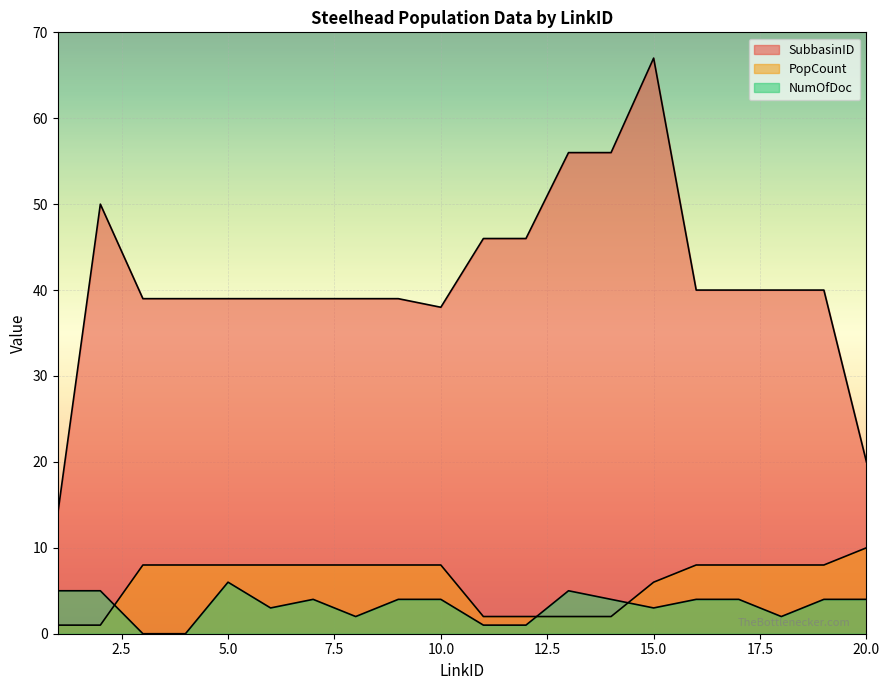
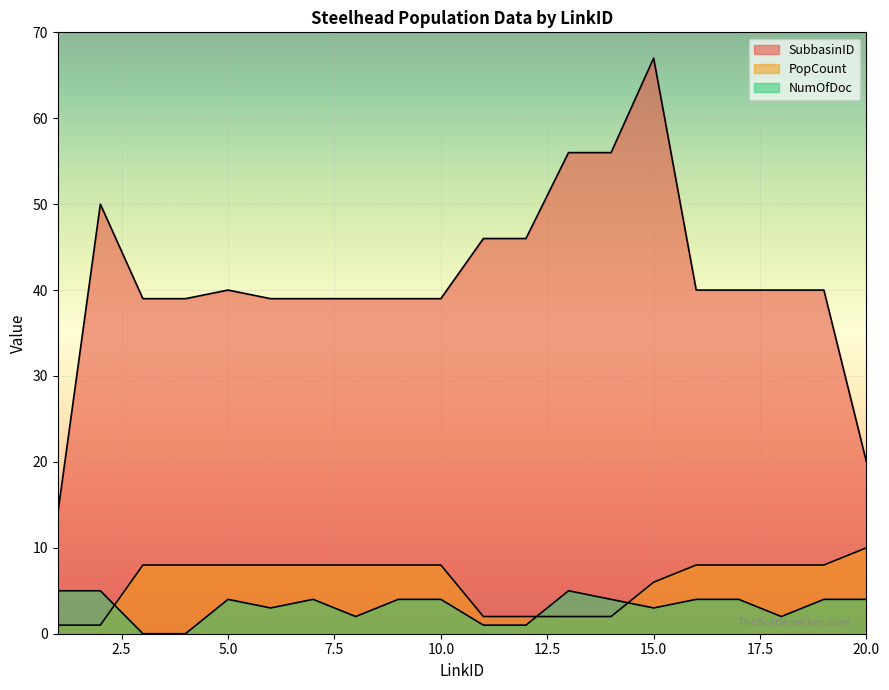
  {
    "SubbasinID": {
-     "5.0": 39,
-     "10.0": 38,
+     "5.0": 40,
+     "10.0": 39,
      "15.0": 67,
      "20.0": 20
    },
    "PopCount": {
      "5.0": 8,
      "10.0": 8,
      "15.0": 6,
      "20.0": 10
    },
    "NumOfDoc": {
-     "5.0": 6,
+     "5.0": 4,
      "10.0": 4,
      "15.0": 3,
      "20.0": 4
    }
  }
